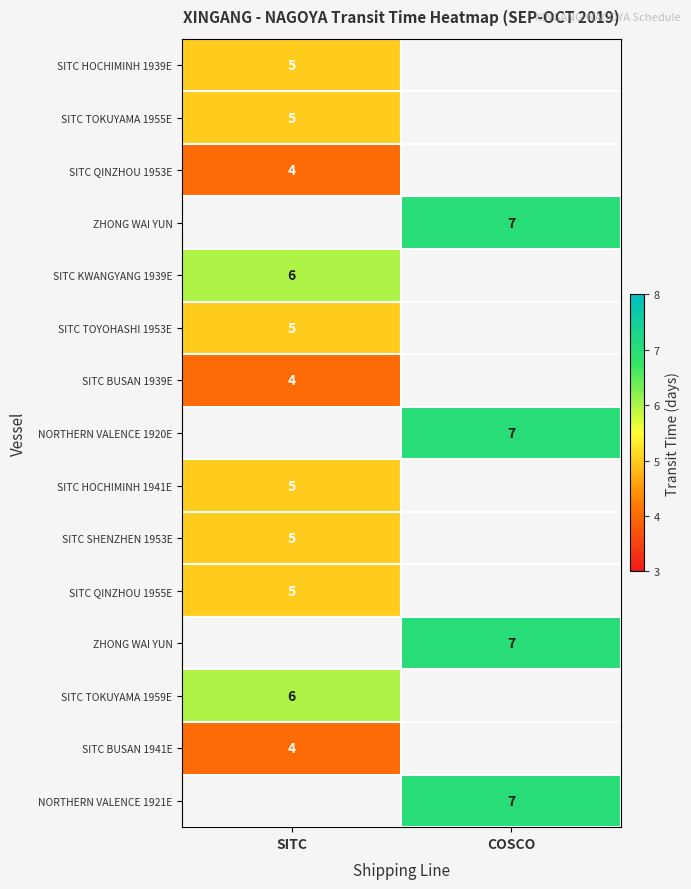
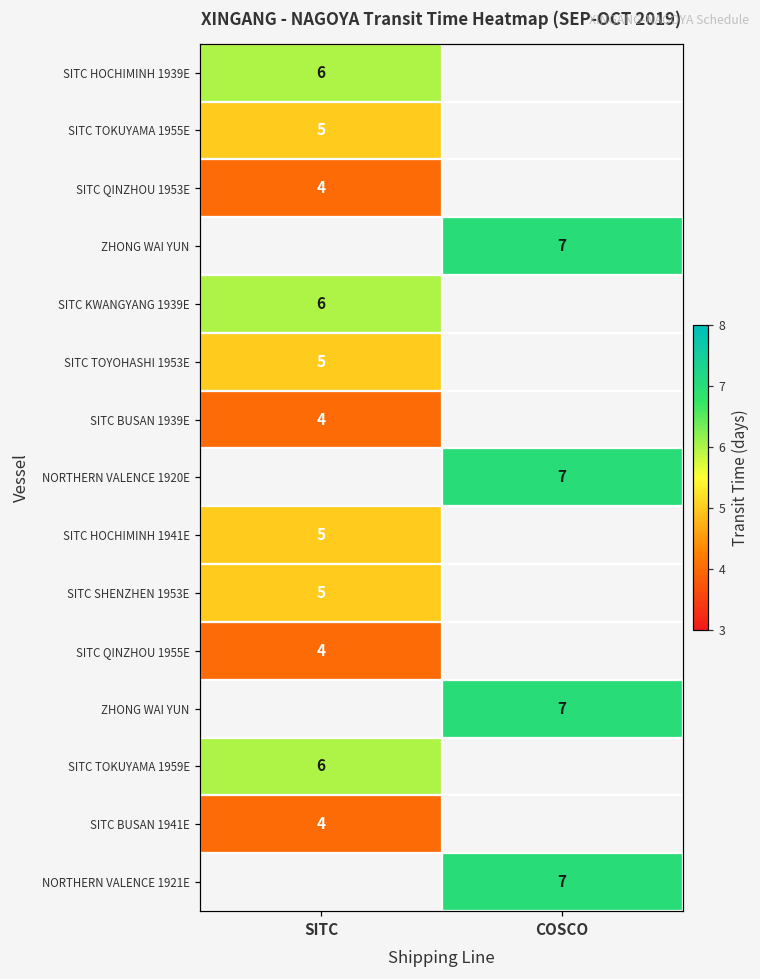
  {
    "SITC HOCHIMINH 1939E": {
-     "SITC": 5
+     "SITC": 6
    },
    "SITC TOKUYAMA 1955E": {
      "SITC": 5
    },
    "SITC QINZHOU 1953E": {
      "SITC": 4
    },
    "SITC KWANGYANG 1939E": {
      "SITC": 6
    },
    "SITC TOYOHASHI 1953E": {
      "SITC": 5
    },
    "SITC BUSAN 1939E": {
      "SITC": 4
    },
    "NORTHERN VALENCE 1920E": {
      "COSCO": 7
    },
    "SITC HOCHIMINH 1941E": {
      "SITC": 5
    },
    "SITC SHENZHEN 1953E": {
      "SITC": 5
    },
    "SITC QINZHOU 1955E": {
-     "SITC": 5
+     "SITC": 4
    },
    "SITC TOKUYAMA 1959E": {
      "SITC": 6
    },
    "SITC BUSAN 1941E": {
      "SITC": 4
    },
    "NORTHERN VALENCE 1921E": {
      "COSCO": 7
    }
  }
